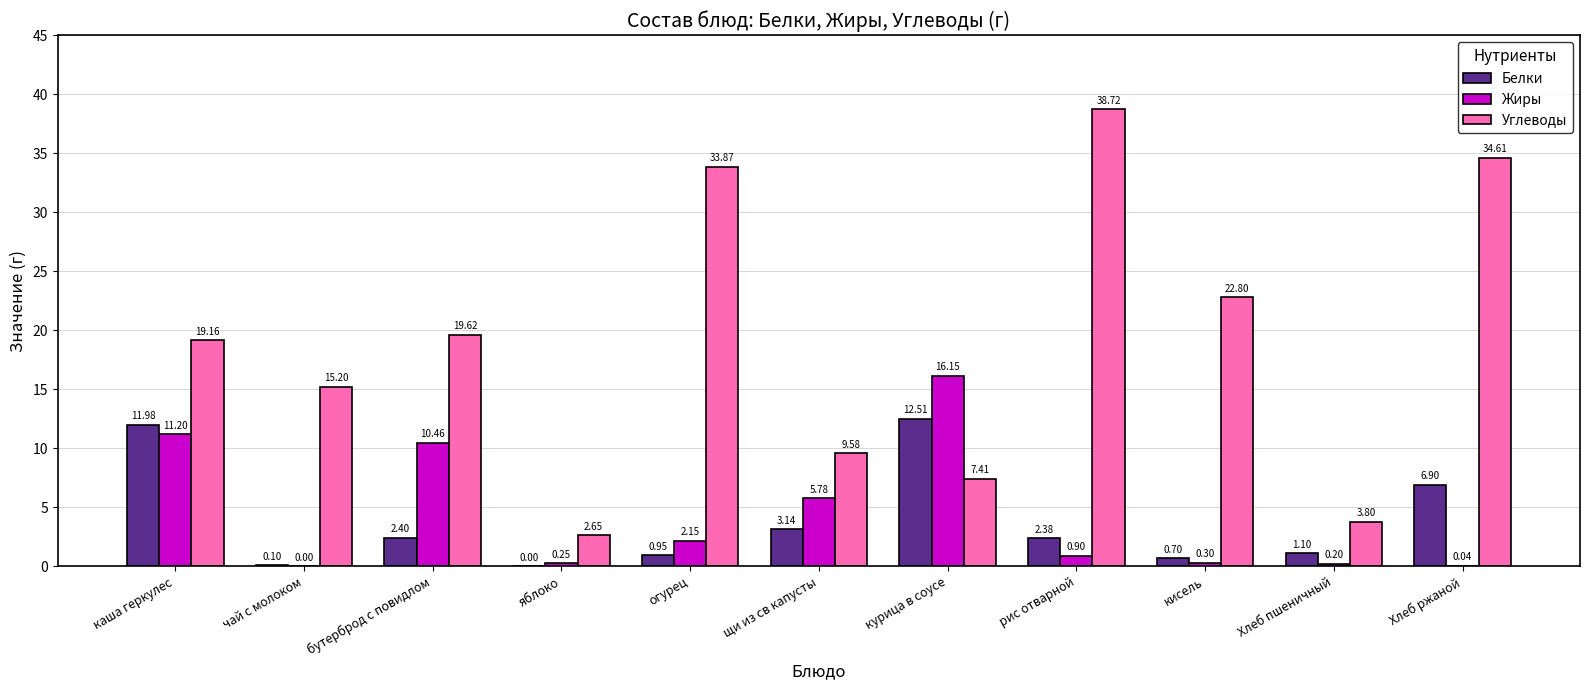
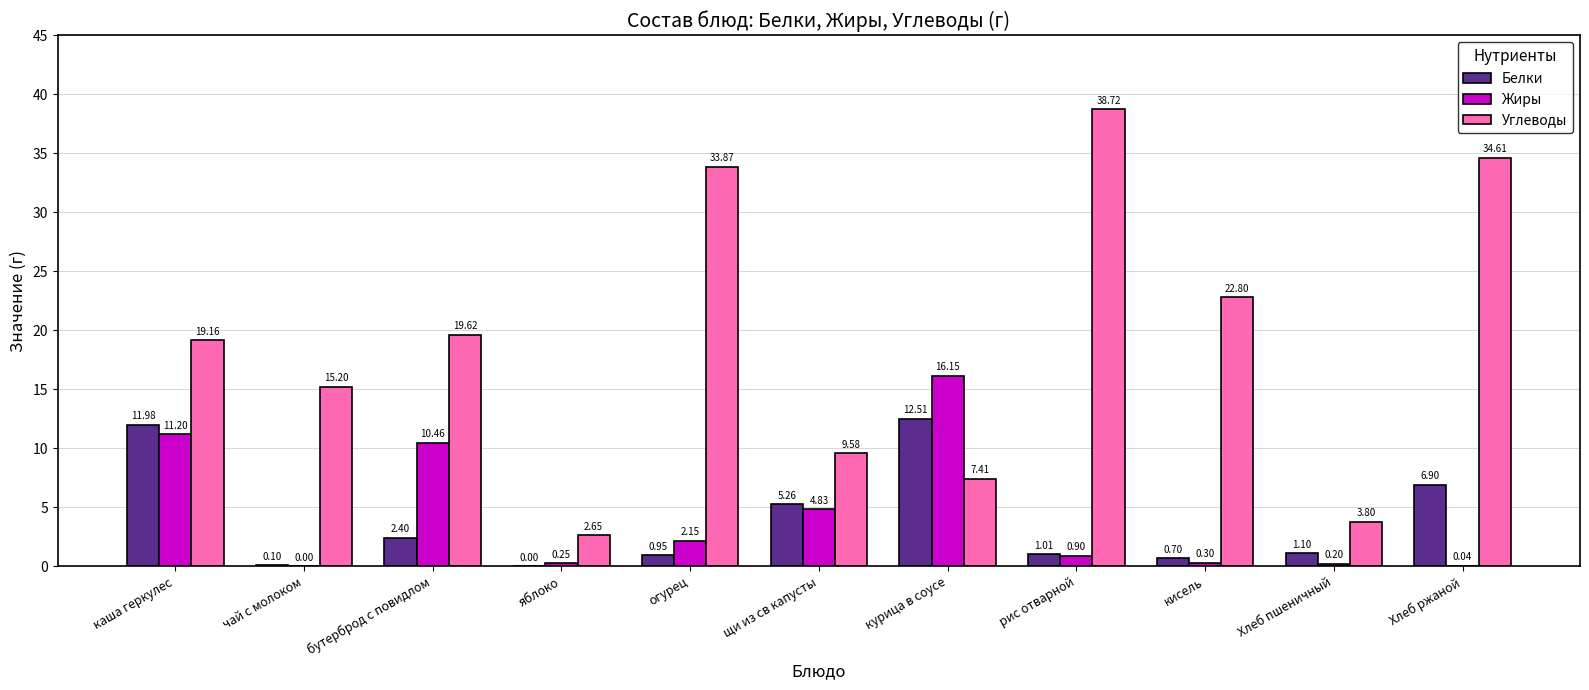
  {
    "Белки": {
      "каша геркулес": 11.98,
      "чай с молоком": 0.10,
      "бутерброд с повидлом": 2.40,
      "яблоко": 0.00,
      "огурец": 0.95,
-     "щи из св капусты": 3.14,
+     "щи из св капусты": 5.26,
      "курица в соусе": 12.51,
-     "рис отварной": 2.38,
+     "рис отварной": 1.01,
      "кисель": 0.70,
      "Хлеб пшеничный": 1.10,
      "Хлеб ржаной": 6.90
    },
    "Жиры": {
      "каша геркулес": 11.20,
      "чай с молоком": 0.00,
      "бутерброд с повидлом": 10.46,
      "яблоко": 0.25,
      "огурец": 2.15,
-     "щи из св капусты": 5.78,
+     "щи из св капусты": 4.83,
      "курица в соусе": 16.15,
      "рис отварной": 0.90,
      "кисель": 0.30,
      "Хлеб пшеничный": 0.20,
      "Хлеб ржаной": 0.04
    },
    "Углеводы": {
      "каша геркулес": 19.16,
      "чай с молоком": 15.20,
      "бутерброд с повидлом": 19.62,
      "яблоко": 2.65,
      "огурец": 33.87,
      "щи из св капусты": 9.58,
      "курица в соусе": 7.41,
      "рис отварной": 38.72,
      "кисель": 22.80,
      "Хлеб пшеничный": 3.80,
      "Хлеб ржаной": 34.61
    }
  }
